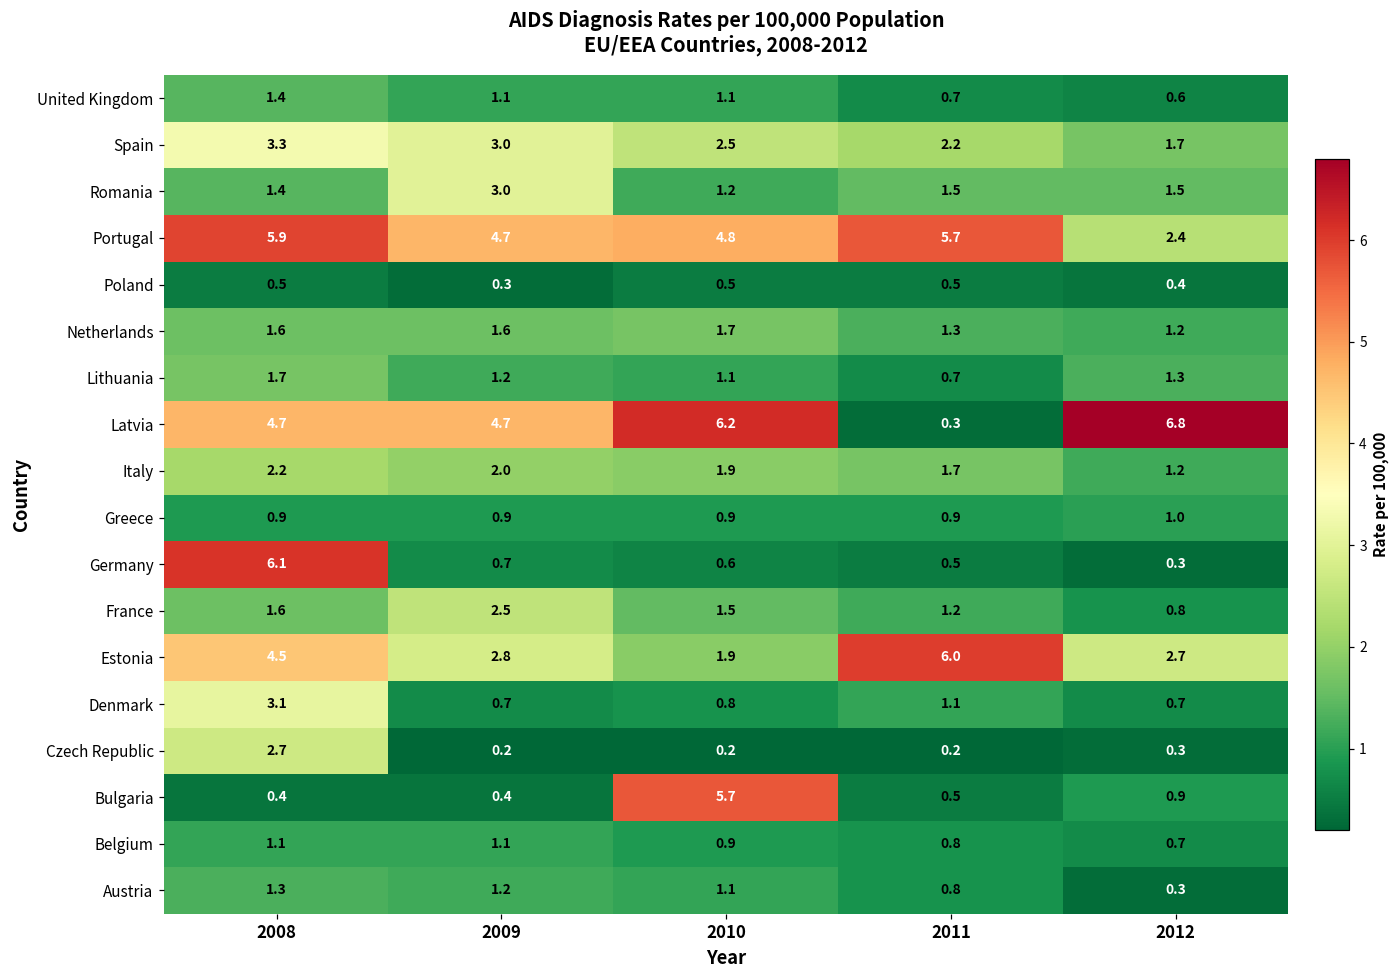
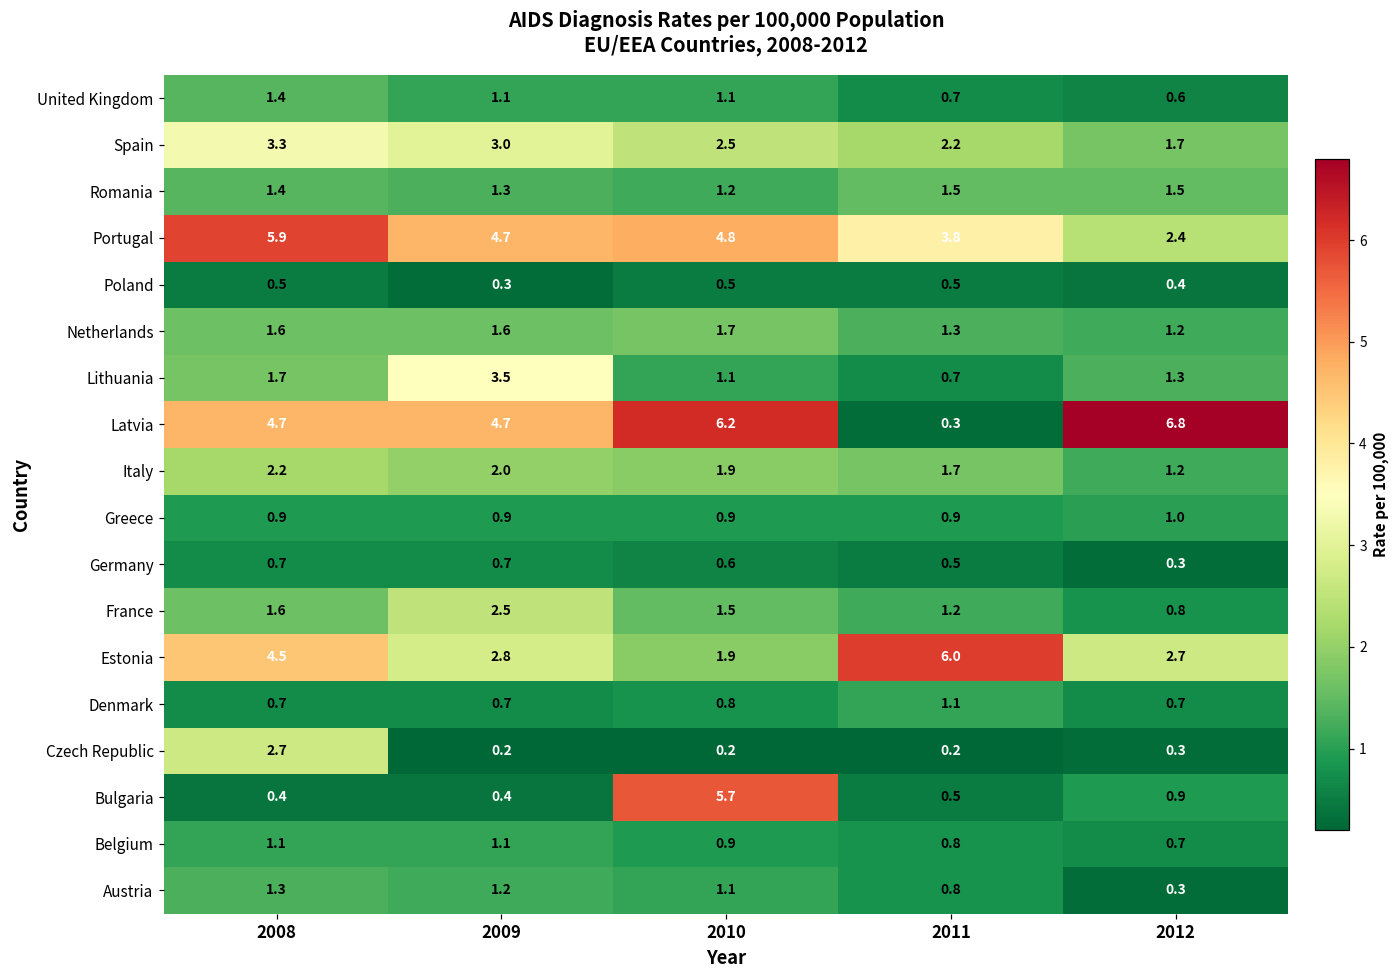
  {
    "United Kingdom": {
      "2008": 1.4,
      "2009": 1.1,
      "2010": 1.1,
      "2011": 0.7,
      "2012": 0.6
    },
    "Spain": {
      "2008": 3.3,
      "2009": 3.0,
      "2010": 2.5,
      "2011": 2.2,
      "2012": 1.7
    },
    "Romania": {
      "2008": 1.4,
-     "2009": 3.0,
+     "2009": 1.3,
      "2010": 1.2,
      "2011": 1.5,
      "2012": 1.5
    },
    "Portugal": {
      "2008": 5.9,
      "2009": 4.7,
      "2010": 4.8,
-     "2011": 5.7,
+     "2011": 3.8,
      "2012": 2.4
    },
    "Poland": {
      "2008": 0.5,
      "2009": 0.3,
      "2010": 0.5,
      "2011": 0.5,
      "2012": 0.4
    },
    "Netherlands": {
      "2008": 1.6,
      "2009": 1.6,
      "2010": 1.7,
      "2011": 1.3,
      "2012": 1.2
    },
    "Lithuania": {
      "2008": 1.7,
-     "2009": 1.2,
+     "2009": 3.5,
      "2010": 1.1,
      "2011": 0.7,
      "2012": 1.3
    },
    "Latvia": {
      "2008": 4.7,
      "2009": 4.7,
      "2010": 6.2,
      "2011": 0.3,
      "2012": 6.8
    },
    "Italy": {
      "2008": 2.2,
      "2009": 2.0,
      "2010": 1.9,
      "2011": 1.7,
      "2012": 1.2
    },
    "Greece": {
      "2008": 0.9,
      "2009": 0.9,
      "2010": 0.9,
      "2011": 0.9,
      "2012": 1.0
    },
    "Germany": {
-     "2008": 6.1,
+     "2008": 0.7,
      "2009": 0.7,
      "2010": 0.6,
      "2011": 0.5,
      "2012": 0.3
    },
    "France": {
      "2008": 1.6,
      "2009": 2.5,
      "2010": 1.5,
      "2011": 1.2,
      "2012": 0.8
    },
    "Estonia": {
      "2008": 4.5,
      "2009": 2.8,
      "2010": 1.9,
      "2011": 6.0,
      "2012": 2.7
    },
    "Denmark": {
-     "2008": 3.1,
+     "2008": 0.7,
      "2009": 0.7,
      "2010": 0.8,
      "2011": 1.1,
      "2012": 0.7
    },
    "Czech Republic": {
      "2008": 2.7,
      "2009": 0.2,
      "2010": 0.2,
      "2011": 0.2,
      "2012": 0.3
    },
    "Bulgaria": {
      "2008": 0.4,
      "2009": 0.4,
      "2010": 5.7,
      "2011": 0.5,
      "2012": 0.9
    },
    "Belgium": {
      "2008": 1.1,
      "2009": 1.1,
      "2010": 0.9,
      "2011": 0.8,
      "2012": 0.7
    },
    "Austria": {
      "2008": 1.3,
      "2009": 1.2,
      "2010": 1.1,
      "2011": 0.8,
      "2012": 0.3
    }
  }
